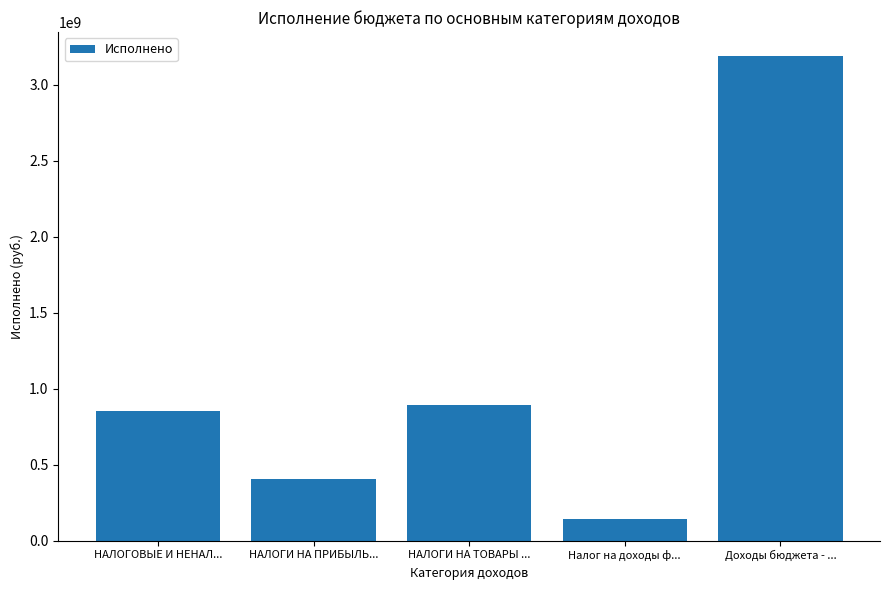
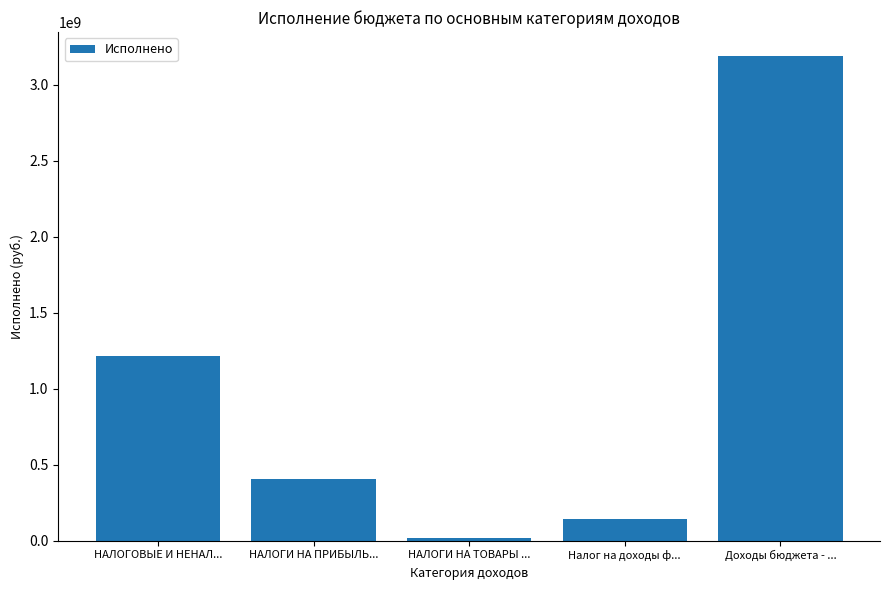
  {
-   "НАЛОГОВЫЕ И НЕНАЛ...": 850000000,
+   "НАЛОГОВЫЕ И НЕНАЛ...": 1220000000,
    "НАЛОГИ НА ПРИБЫЛЬ...": 400000000,
-   "НАЛОГИ НА ТОВАРЫ ...": 890000000,
+   "НАЛОГИ НА ТОВАРЫ ...": 10000000,
    "Налог на доходы ф...": 140000000,
    "Доходы бюджета - ...": 3190000000
  }
